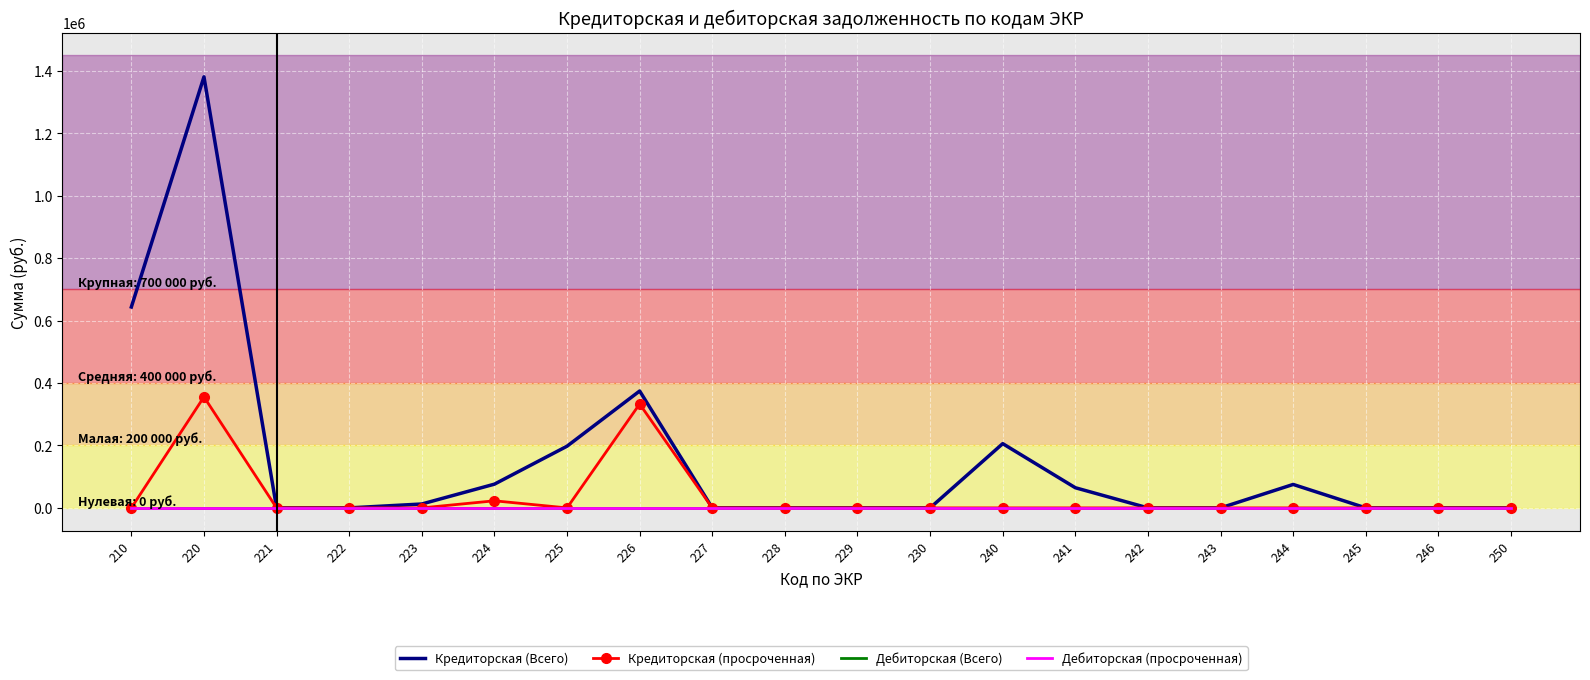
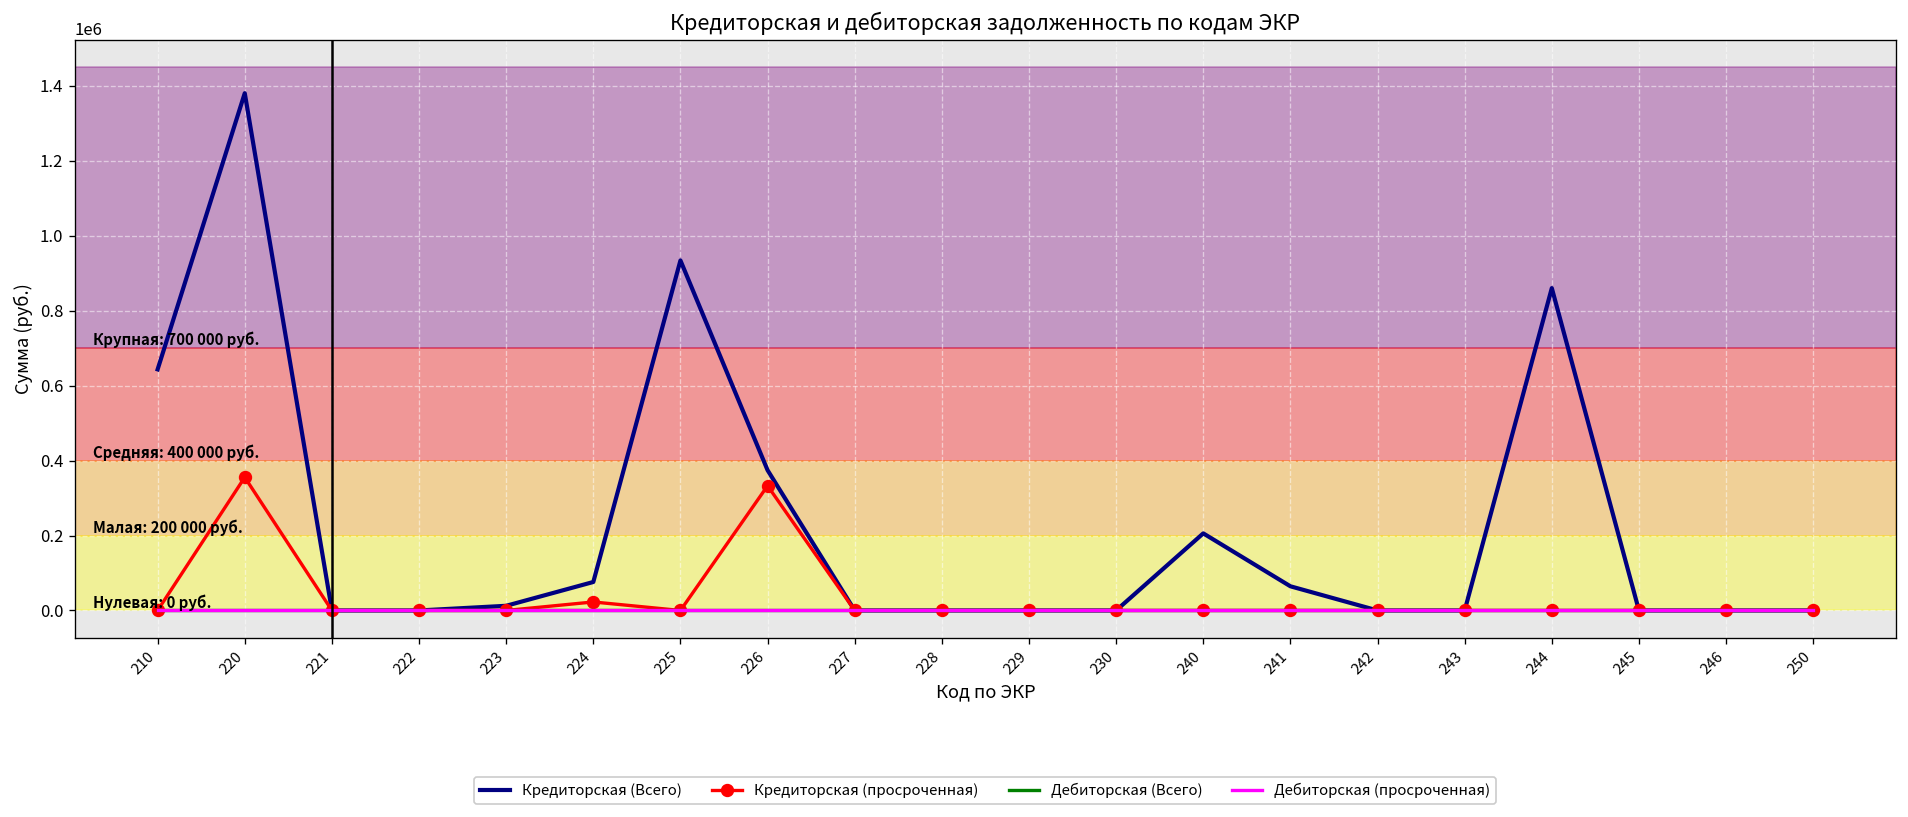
  {
    "Кредиторская (Всего)": {
      "220": 1380000,
      "223": 10000,
      "224": 80000,
-     "225": 200000,
+     "225": 930000,
      "226": 370000,
      "240": 210000,
      "241": 60000,
-     "244": 80000
+     "244": 860000
    },
    "Кредиторская (просроченная)": {
      "224": 20000,
      "226": 330000
    },
    "Дебиторская (просроченная)": {
      "220": 0,
      "224": 0,
      "226": 0
    }
  }
